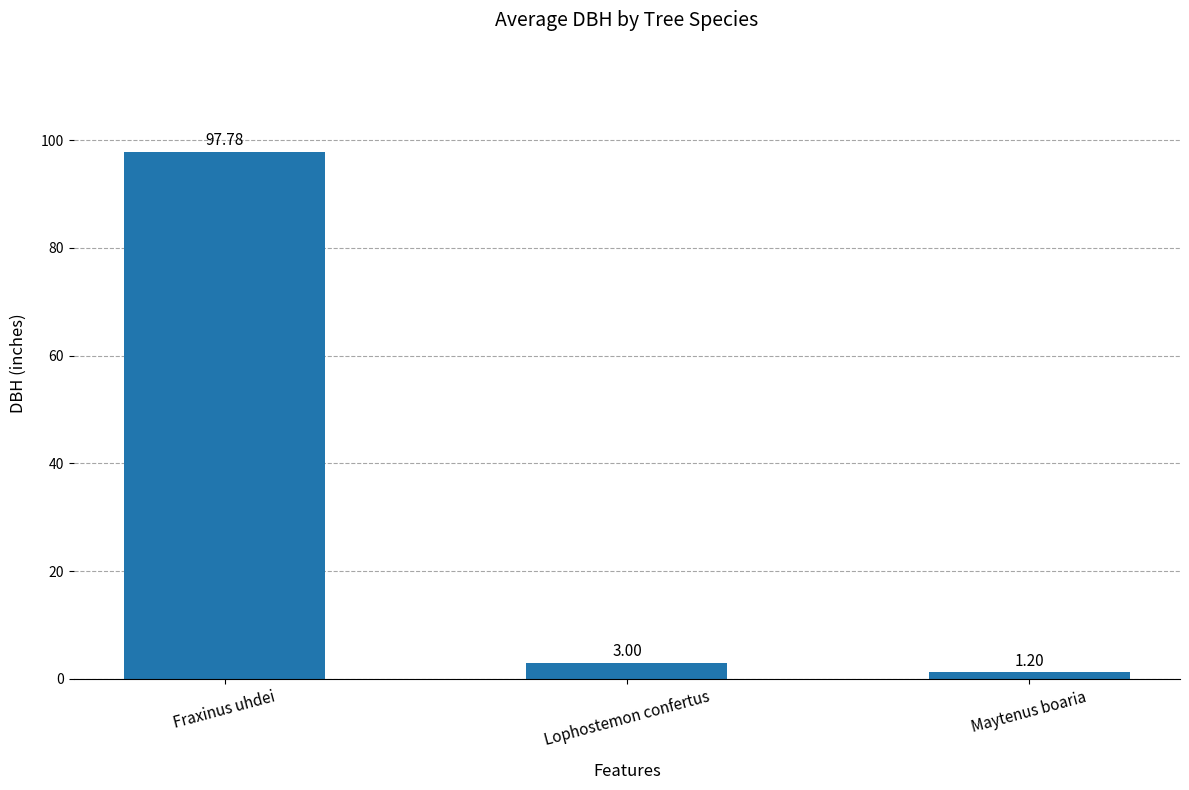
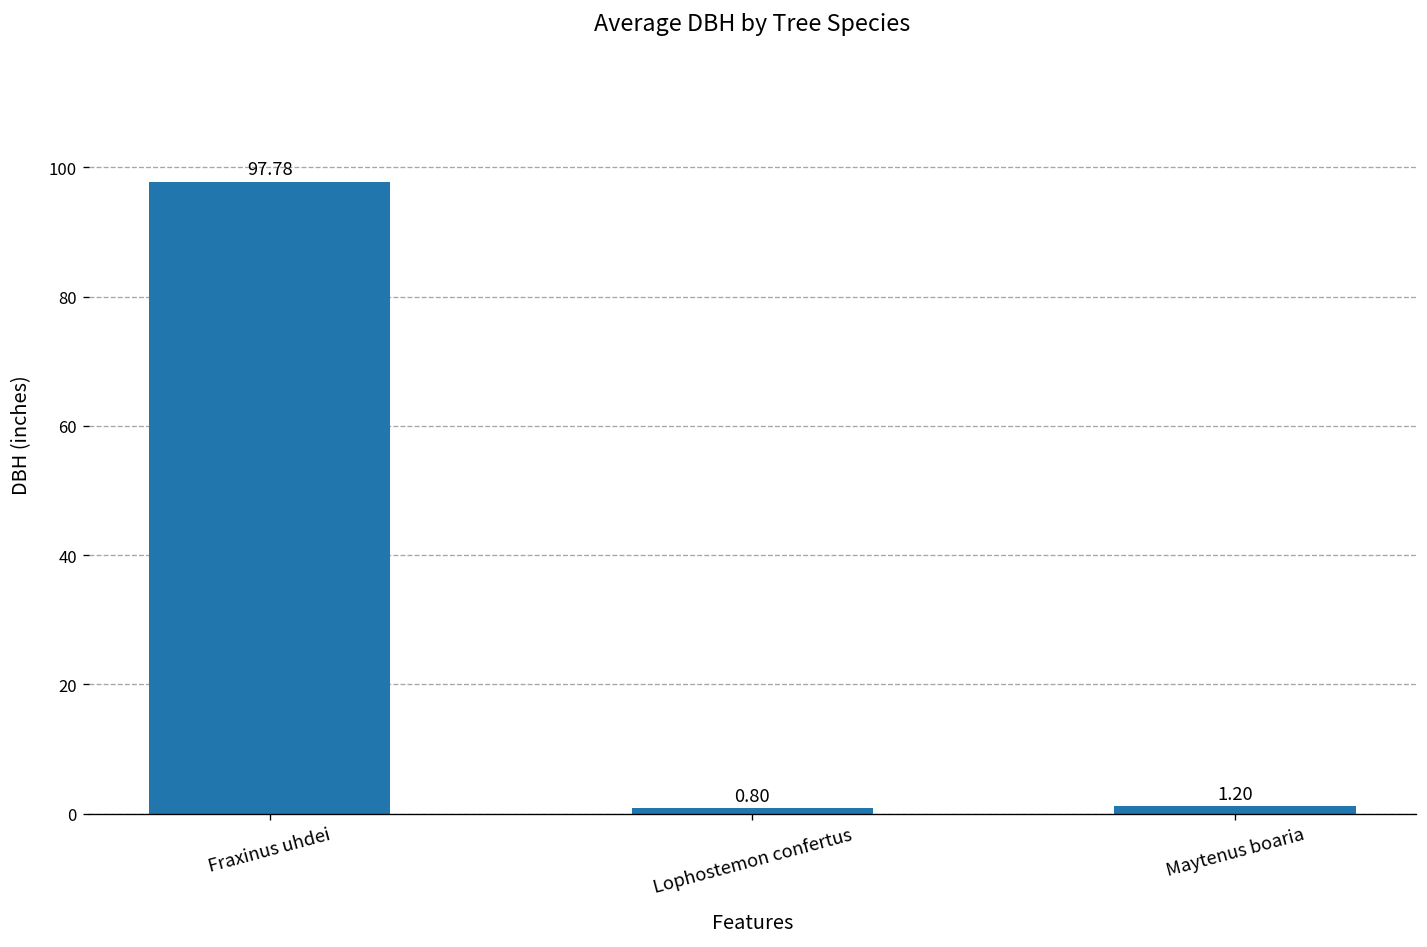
  {
    "Fraxinus uhdei": 97.78,
-   "Lophostemon confertus": 3.00,
+   "Lophostemon confertus": 0.80,
    "Maytenus boaria": 1.20
  }
